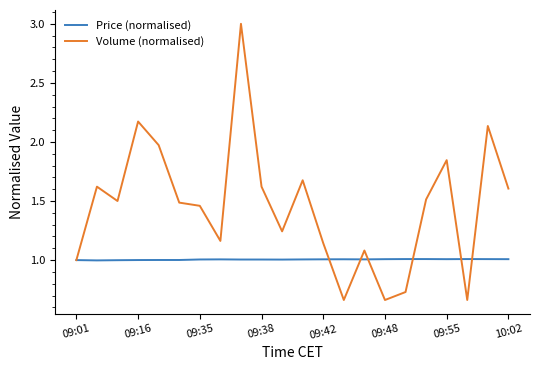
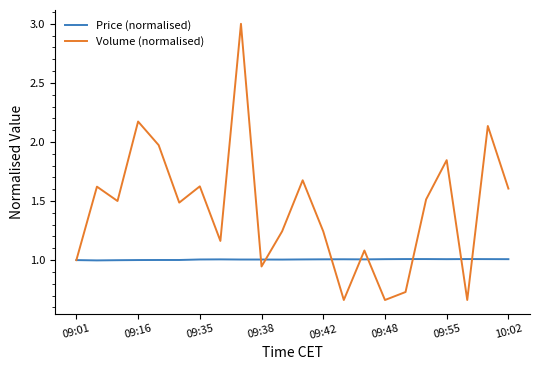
  {
    "Price (normalised)": {
      "09:16": 1.00,
      "09:35": 1.01,
      "09:38": 1.00,
      "09:42": 1.01,
      "09:48": 1.01,
      "09:55": 1.01,
      "10:02": 1.01
    },
    "Volume (normalised)": {
      "09:16": 2.17,
-     "09:35": 1.46,
-     "09:38": 1.62,
-     "09:42": 1.14,
+     "09:35": 1.62,
+     "09:38": 0.95,
+     "09:42": 1.24,
      "09:48": 0.66,
      "09:55": 1.85,
      "10:02": 1.61
    }
  }
